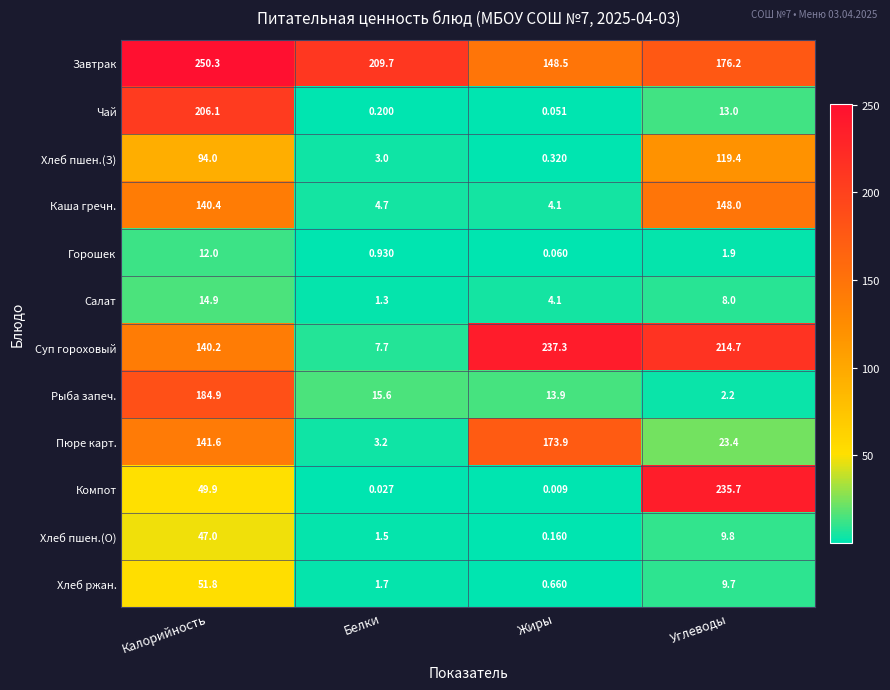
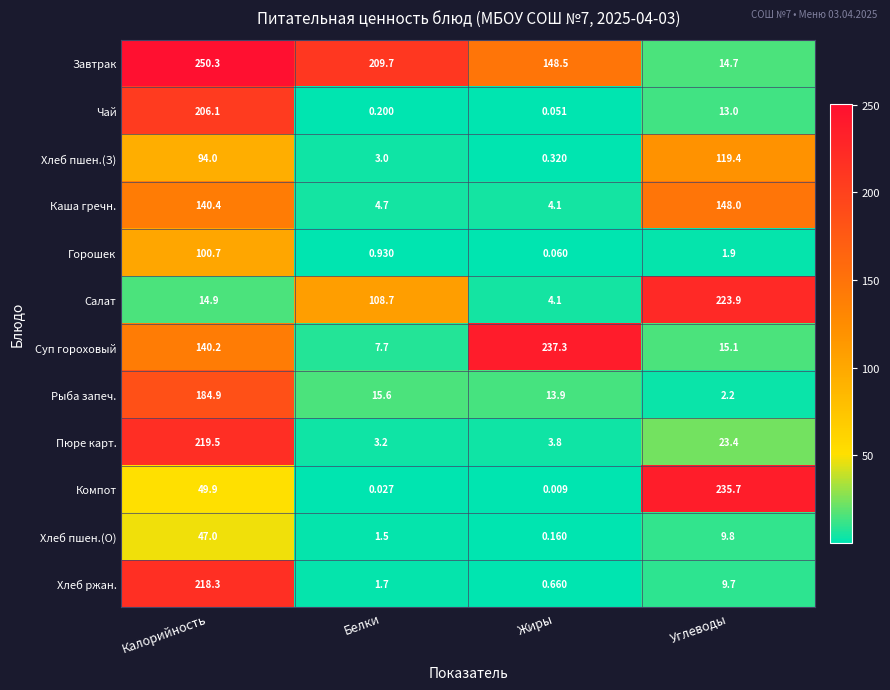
  {
    "Завтрак": {
      "Калорийность": 250.3,
      "Белки": 209.7,
      "Жиры": 148.5,
-     "Углеводы": 176.2
+     "Углеводы": 14.7
    },
    "Чай": {
      "Калорийность": 206.1,
      "Белки": 0.200,
      "Жиры": 0.051,
      "Углеводы": 13.0
    },
    "Хлеб пшен.(З)": {
      "Калорийность": 94.0,
      "Белки": 3.0,
      "Жиры": 0.320,
      "Углеводы": 119.4
    },
    "Каша гречн.": {
      "Калорийность": 140.4,
      "Белки": 4.7,
      "Жиры": 4.1,
      "Углеводы": 148.0
    },
    "Горошек": {
-     "Калорийность": 12.0,
+     "Калорийность": 100.7,
      "Белки": 0.930,
      "Жиры": 0.060,
      "Углеводы": 1.9
    },
    "Салат": {
      "Калорийность": 14.9,
-     "Белки": 1.3,
+     "Белки": 108.7,
      "Жиры": 4.1,
-     "Углеводы": 8.0
+     "Углеводы": 223.9
    },
    "Суп гороховый": {
      "Калорийность": 140.2,
      "Белки": 7.7,
      "Жиры": 237.3,
-     "Углеводы": 214.7
+     "Углеводы": 15.1
    },
    "Рыба запеч.": {
      "Калорийность": 184.9,
      "Белки": 15.6,
      "Жиры": 13.9,
      "Углеводы": 2.2
    },
    "Пюре карт.": {
-     "Калорийность": 141.6,
+     "Калорийность": 219.5,
      "Белки": 3.2,
-     "Жиры": 173.9,
+     "Жиры": 3.8,
      "Углеводы": 23.4
    },
    "Компот": {
      "Калорийность": 49.9,
      "Белки": 0.027,
      "Жиры": 0.009,
      "Углеводы": 235.7
    },
    "Хлеб пшен.(О)": {
      "Калорийность": 47.0,
      "Белки": 1.5,
      "Жиры": 0.160,
      "Углеводы": 9.8
    },
    "Хлеб ржан.": {
-     "Калорийность": 51.8,
+     "Калорийность": 218.3,
      "Белки": 1.7,
      "Жиры": 0.660,
      "Углеводы": 9.7
    }
  }
